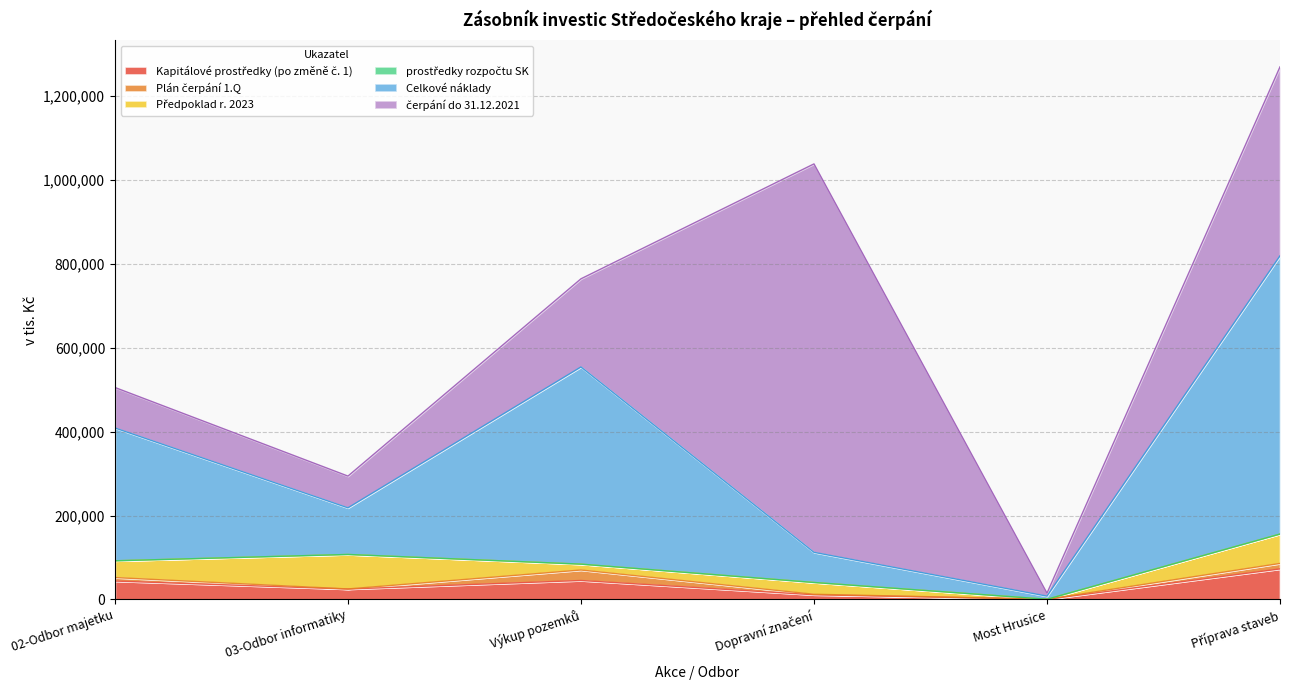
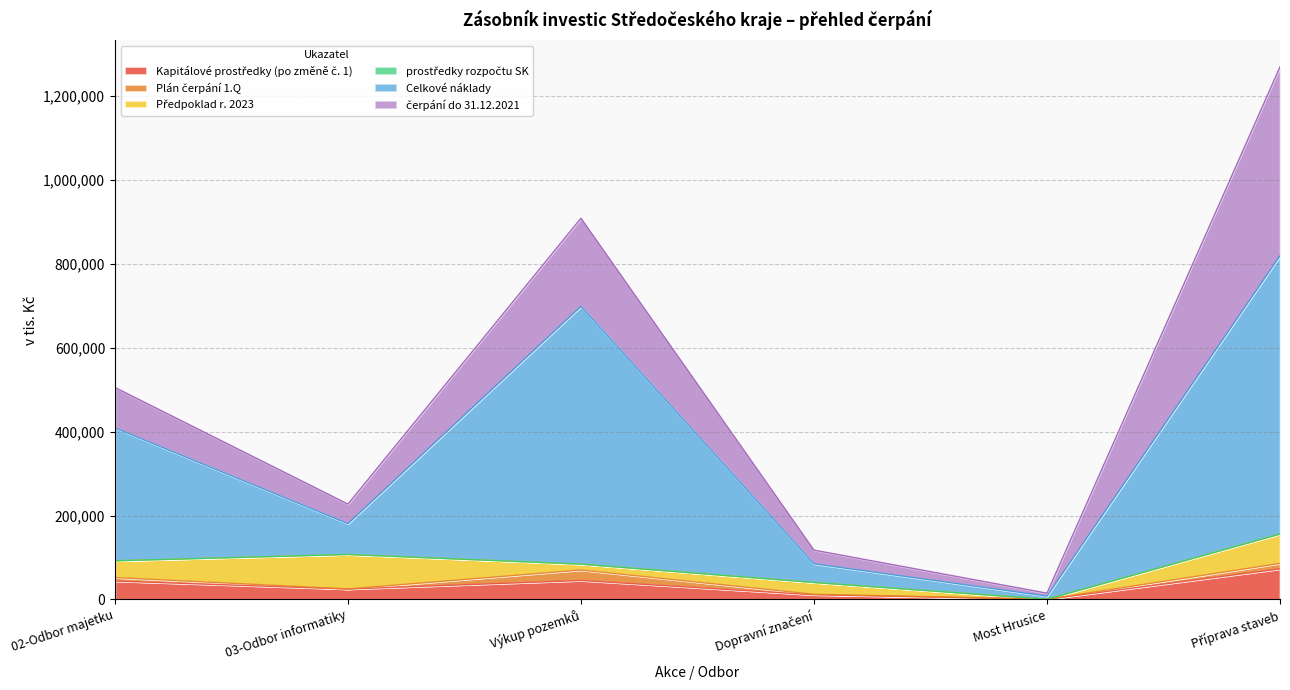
  {
    "Celkové náklady": {
      "02-Odbor majetku": "320,000",
-     "03-Odbor informatiky": "110,000",
-     "Výkup pozemků": "470,000",
-     "Dopravní značení": "70,000",
+     "03-Odbor informatiky": "70,000",
+     "Výkup pozemků": "610,000",
+     "Dopravní značení": "40,000",
      "Most Hrusice": "10,000",
      "Příprava staveb": "660,000"
    },
    "čerpání do 31.12.2021": {
      "02-Odbor majetku": "100,000",
-     "03-Odbor informatiky": "80,000",
+     "03-Odbor informatiky": "50,000",
      "Výkup pozemků": "210,000",
-     "Dopravní značení": "930,000",
+     "Dopravní značení": "30,000",
      "Most Hrusice": "10,000",
      "Příprava staveb": "450,000"
    }
  }
